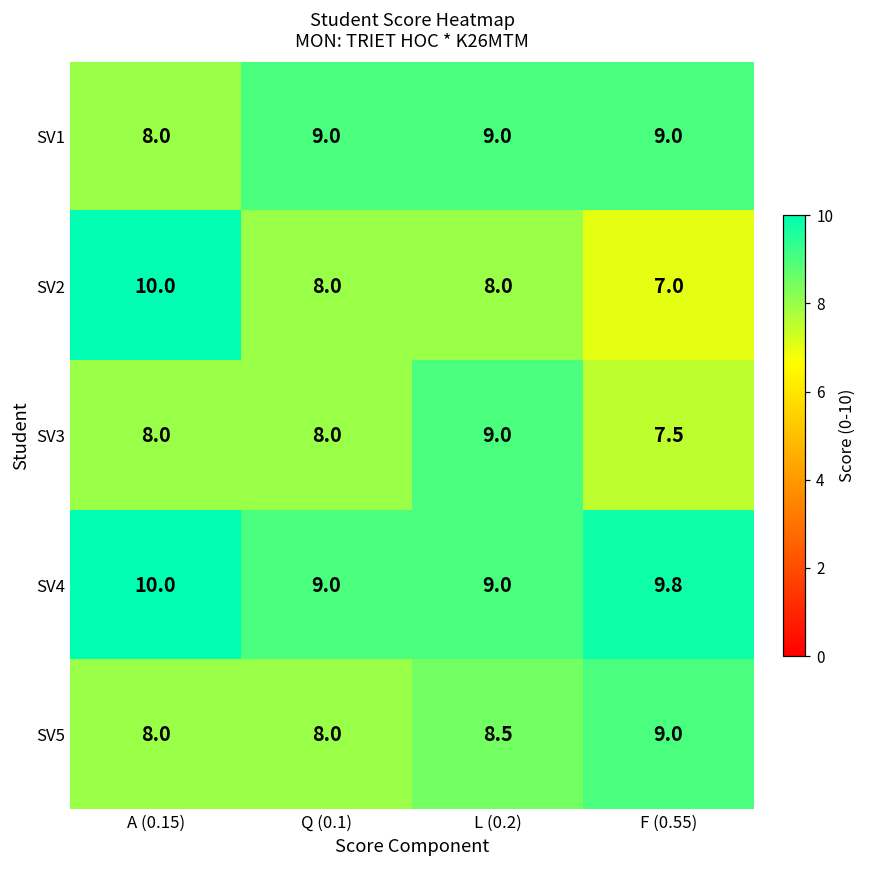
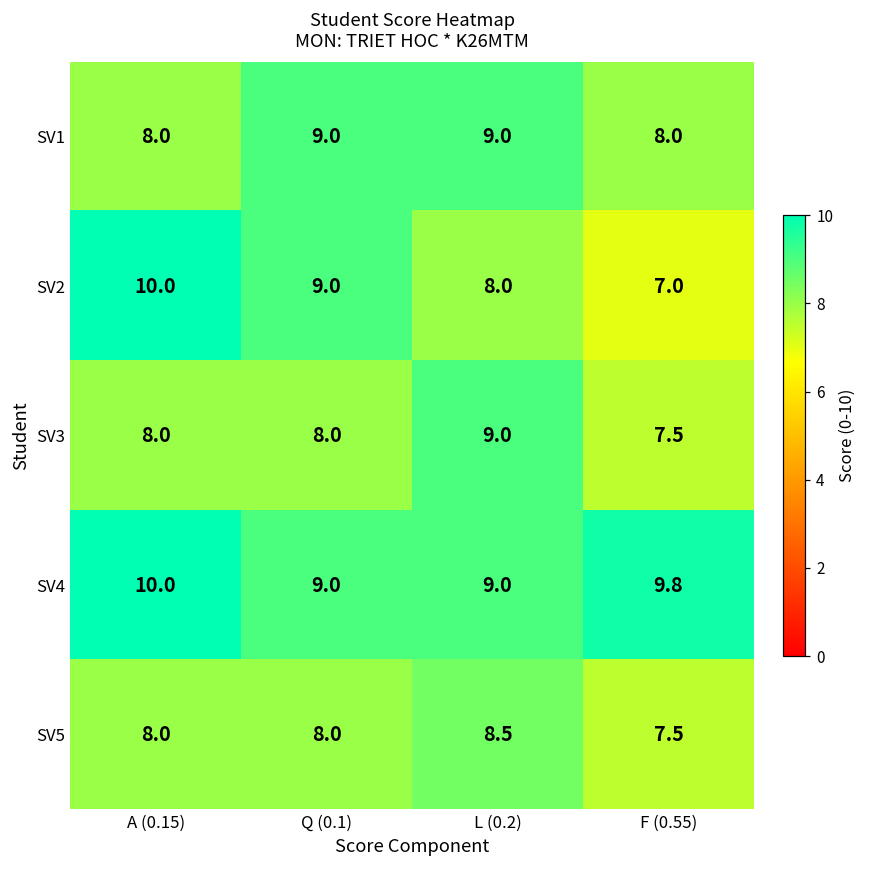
  {
    "SV1": {
      "A (0.15)": 8.0,
      "Q (0.1)": 9.0,
      "L (0.2)": 9.0,
-     "F (0.55)": 9.0
+     "F (0.55)": 8.0
    },
    "SV2": {
      "A (0.15)": 10.0,
-     "Q (0.1)": 8.0,
+     "Q (0.1)": 9.0,
      "L (0.2)": 8.0,
      "F (0.55)": 7.0
    },
    "SV3": {
      "A (0.15)": 8.0,
      "Q (0.1)": 8.0,
      "L (0.2)": 9.0,
      "F (0.55)": 7.5
    },
    "SV4": {
      "A (0.15)": 10.0,
      "Q (0.1)": 9.0,
      "L (0.2)": 9.0,
      "F (0.55)": 9.8
    },
    "SV5": {
      "A (0.15)": 8.0,
      "Q (0.1)": 8.0,
      "L (0.2)": 8.5,
-     "F (0.55)": 9.0
+     "F (0.55)": 7.5
    }
  }
